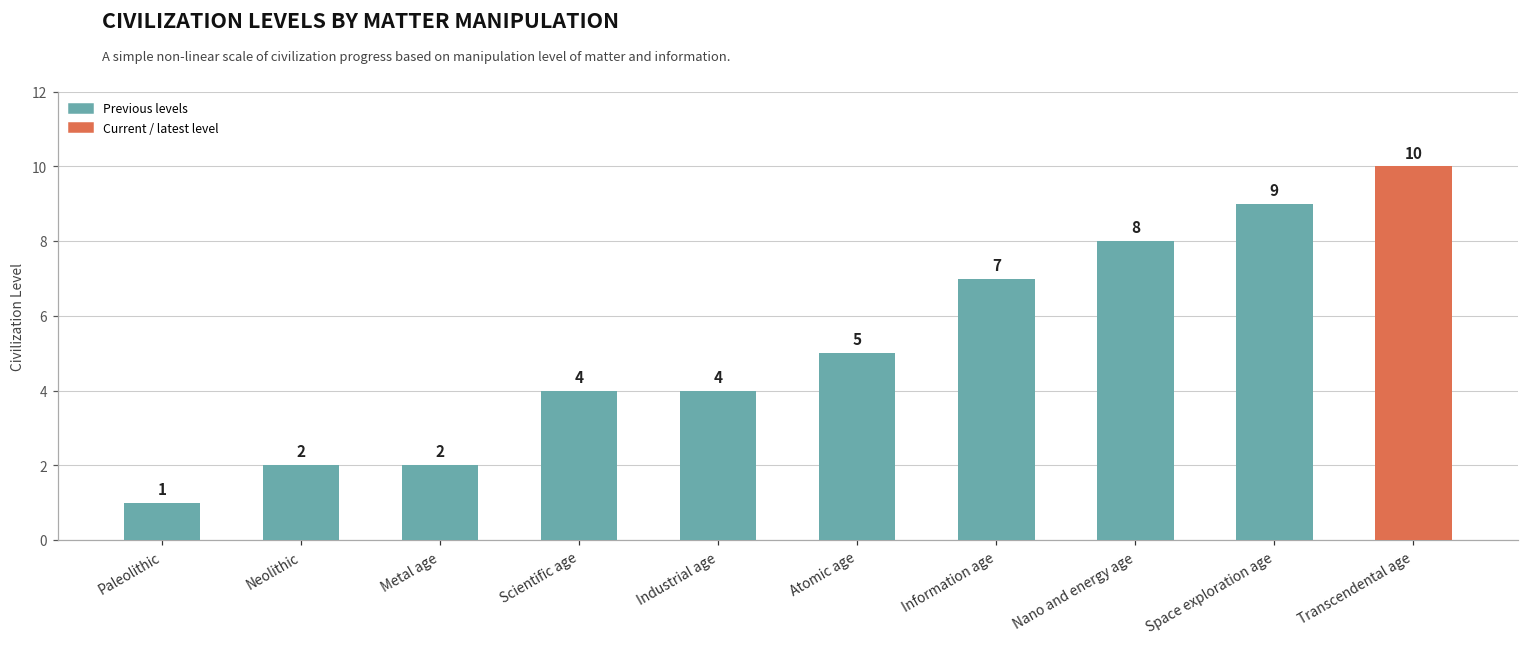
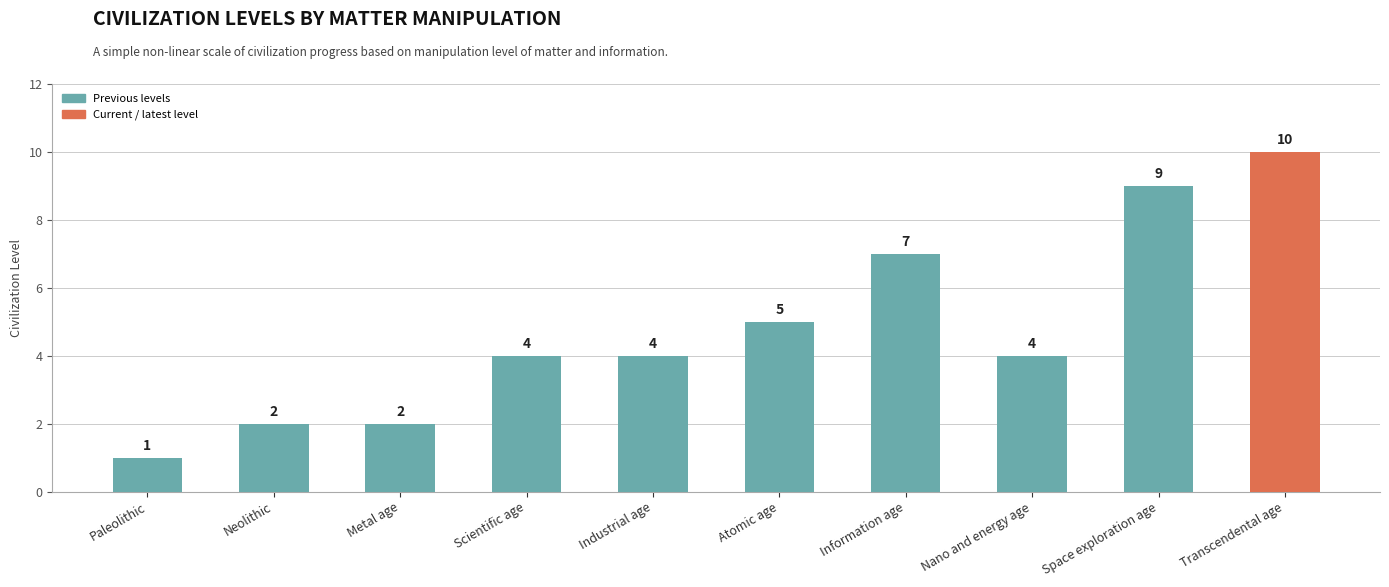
  {
    "Paleolithic": 1,
    "Neolithic": 2,
    "Metal age": 2,
    "Scientific age": 4,
    "Industrial age": 4,
    "Atomic age": 5,
    "Information age": 7,
-   "Nano and energy age": 8,
+   "Nano and energy age": 4,
    "Space exploration age": 9,
    "Transcendental age": 10
  }
